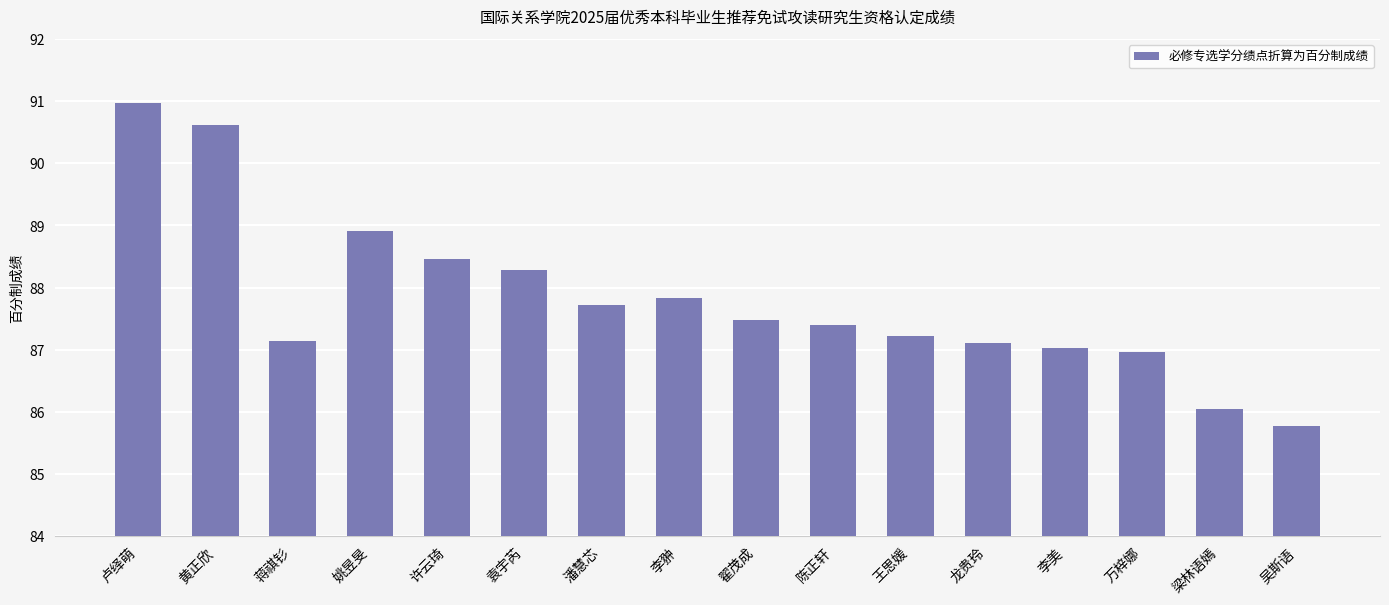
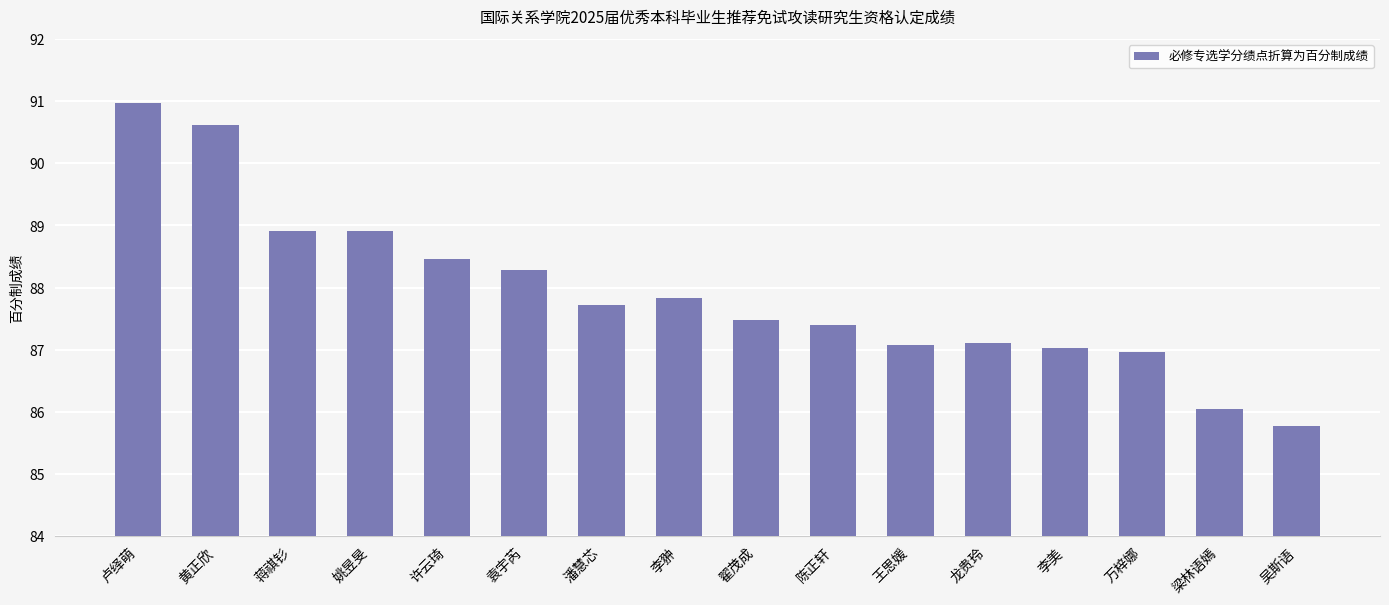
  {
    "卢绎萌": 91.0,
    "黄正欣": 90.6,
-   "蒋祺钐": 87.1,
+   "蒋祺钐": 88.9,
    "姚昱旻": 88.9,
    "许云琦": 88.5,
    "袁宇芮": 88.3,
    "潘慧芯": 87.7,
    "李翀": 87.8,
    "翟茂成": 87.5,
    "陈正轩": 87.4,
-   "王思媛": 87.2,
+   "王思媛": 87.1,
    "龙贵玲": 87.1,
    "李美": 87.0,
    "万梓娜": 87.0,
    "梁林语嫣": 86.0,
    "吴斯语": 85.8
  }
